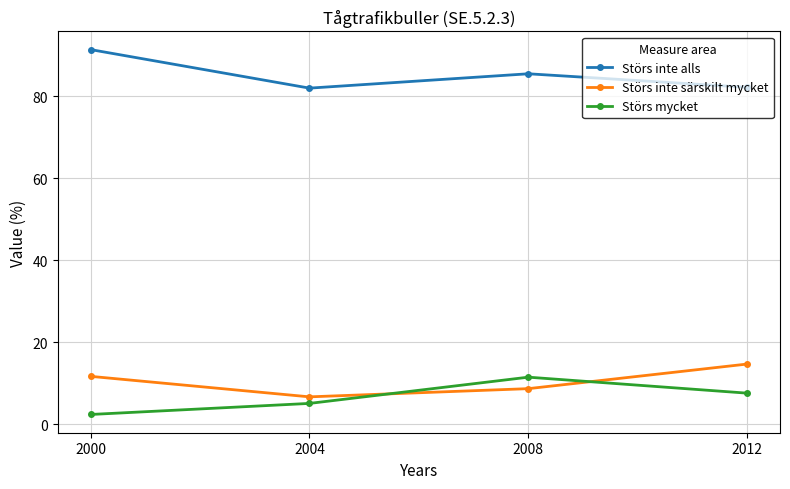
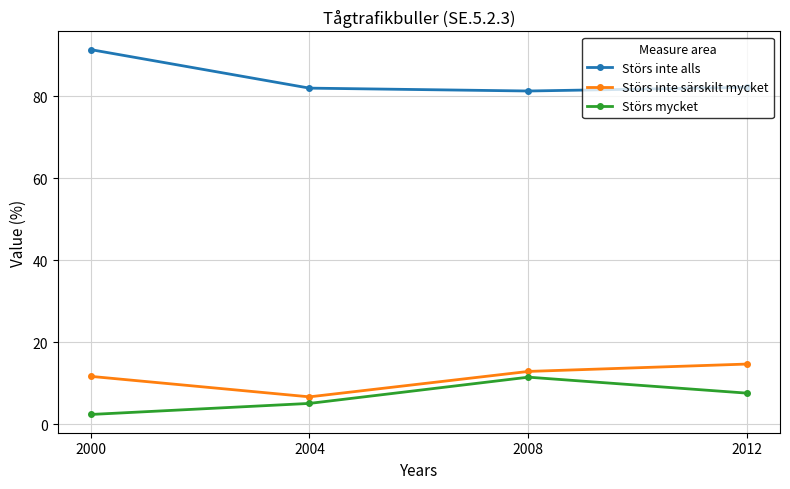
  {
    "Störs inte alls": {
      "2000": 91,
      "2004": 82,
-     "2008": 86
+     "2008": 81
    },
    "Störs inte särskilt mycket": {
      "2000": 12,
      "2004": 7,
-     "2008": 9,
+     "2008": 13,
      "2012": 15
    },
    "Störs mycket": {
      "2000": 2,
      "2004": 5,
      "2008": 12,
      "2012": 8
    }
  }
